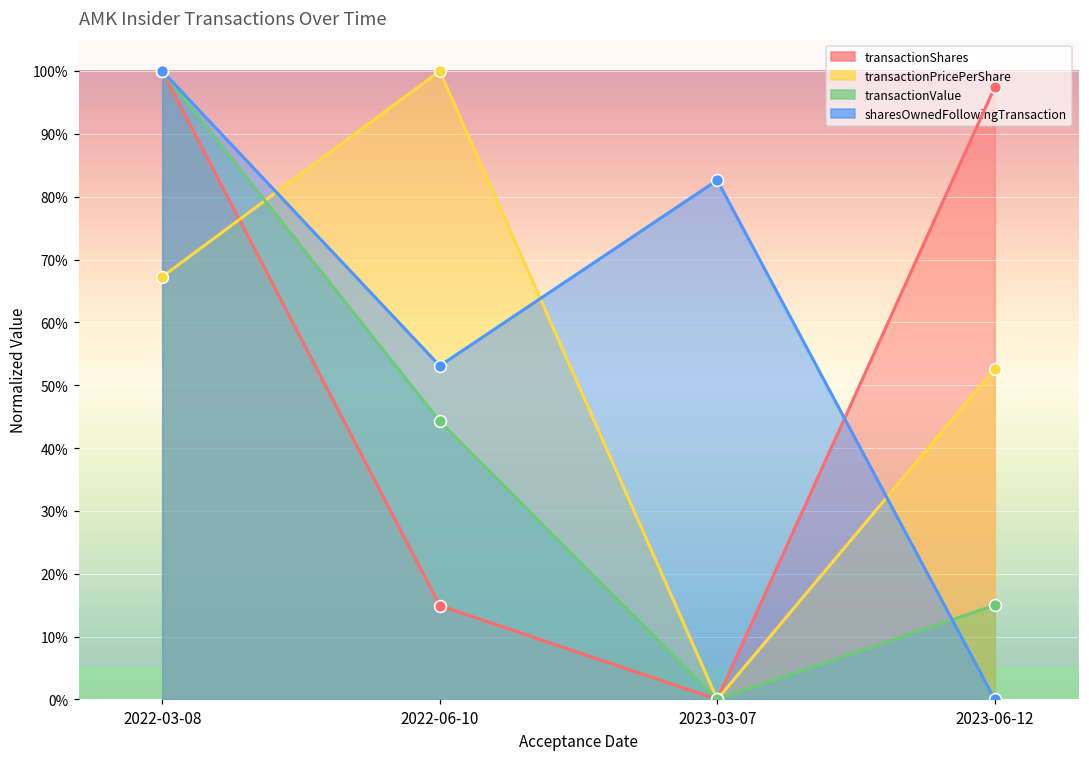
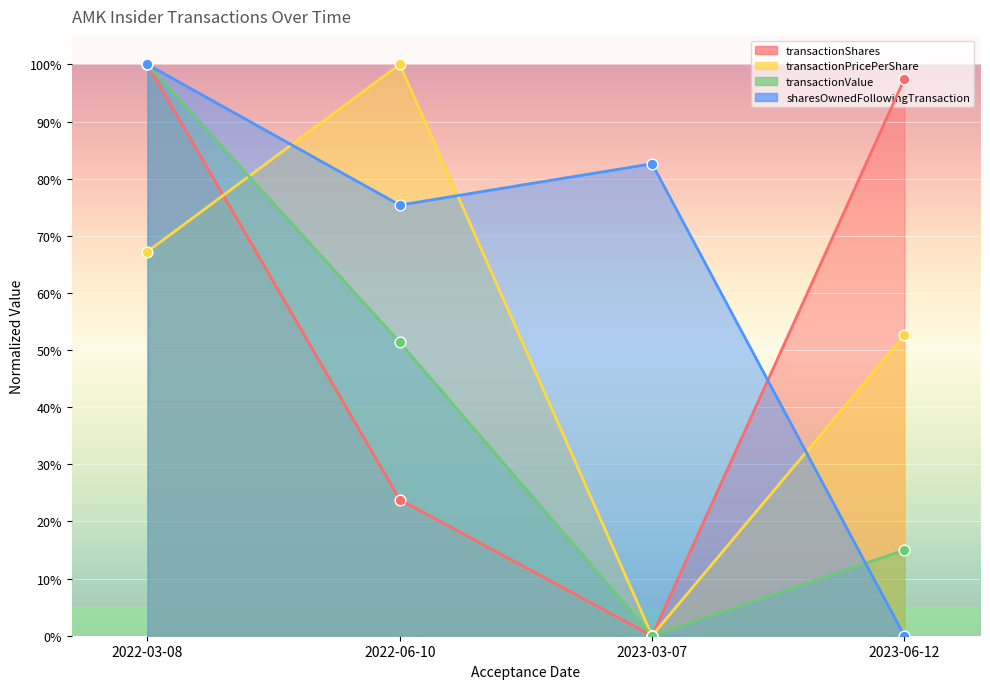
  {
    "transactionShares": {
-     "2022-06-10": "15%"
+     "2022-06-10": "24%"
    },
    "transactionPricePerShare": {
      "2022-03-08": "67%",
      "2022-06-10": "100%",
      "2023-06-12": "53%"
    },
    "transactionValue": {
-     "2022-06-10": "44%",
+     "2022-06-10": "51%",
      "2023-06-12": "15%"
    },
    "sharesOwnedFollowingTransaction": {
-     "2022-06-10": "53%",
+     "2022-06-10": "75%",
      "2023-03-07": "83%"
    }
  }
